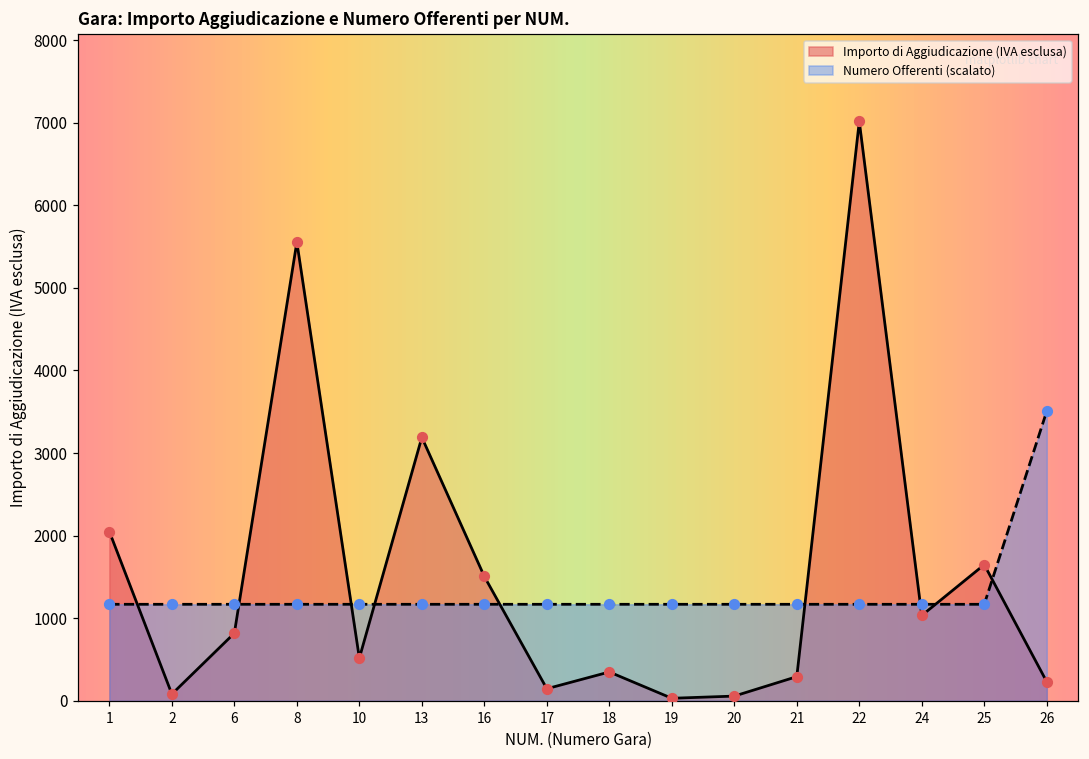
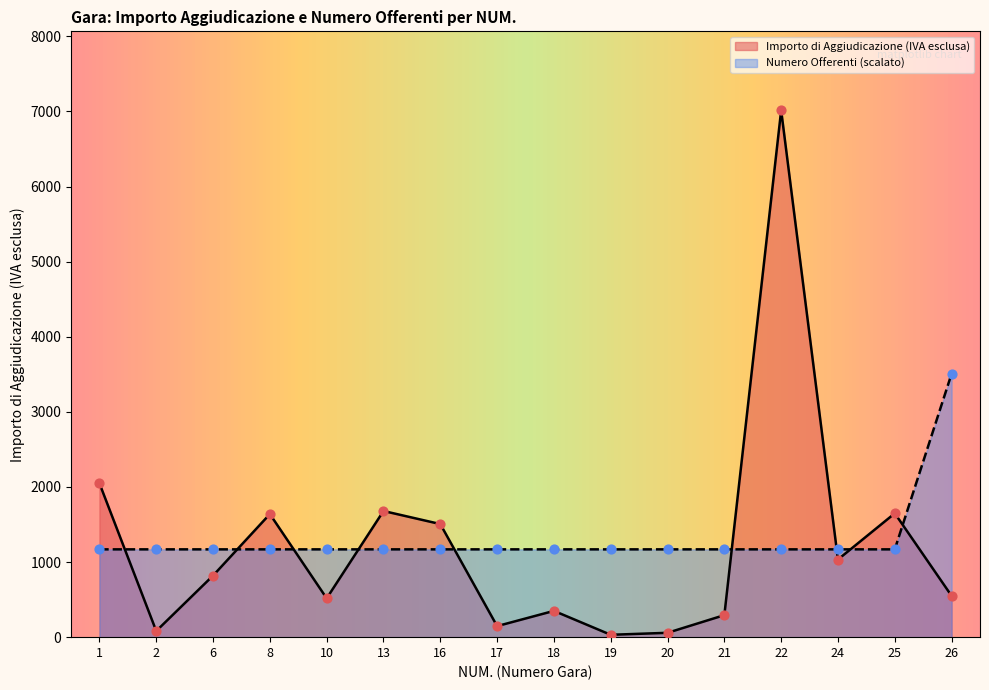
  {
    "Importo di Aggiudicazione (IVA esclusa)": {
      "1": 2000,
      "2": 100,
      "6": 800,
-     "8": 5600,
+     "8": 1600,
      "10": 500,
-     "13": 3200,
+     "13": 1700,
      "16": 1500,
      "17": 100,
      "18": 400,
      "19": 0,
      "20": 100,
      "21": 300,
      "22": 7000,
      "24": 1000,
      "25": 1600,
-     "26": 200
+     "26": 600
    },
    "Numero Offerenti (scalato)": {
      "1": 1200,
      "2": 1200,
      "6": 1200,
      "8": 1200,
      "10": 1200,
      "13": 1200,
      "16": 1200,
      "17": 1200,
      "18": 1200,
      "19": 1200,
      "20": 1200,
      "21": 1200,
      "22": 1200,
      "24": 1200,
      "25": 1200,
      "26": 3500
    }
  }
